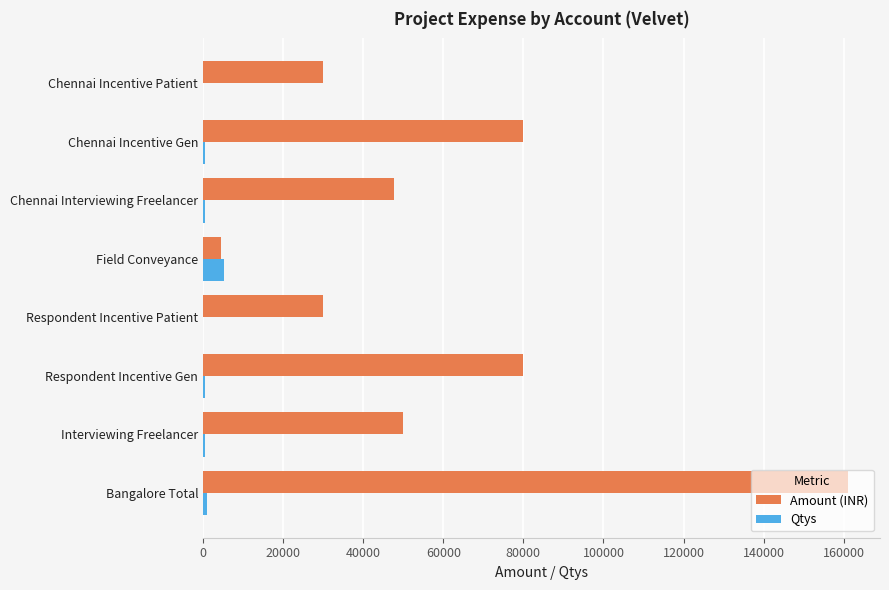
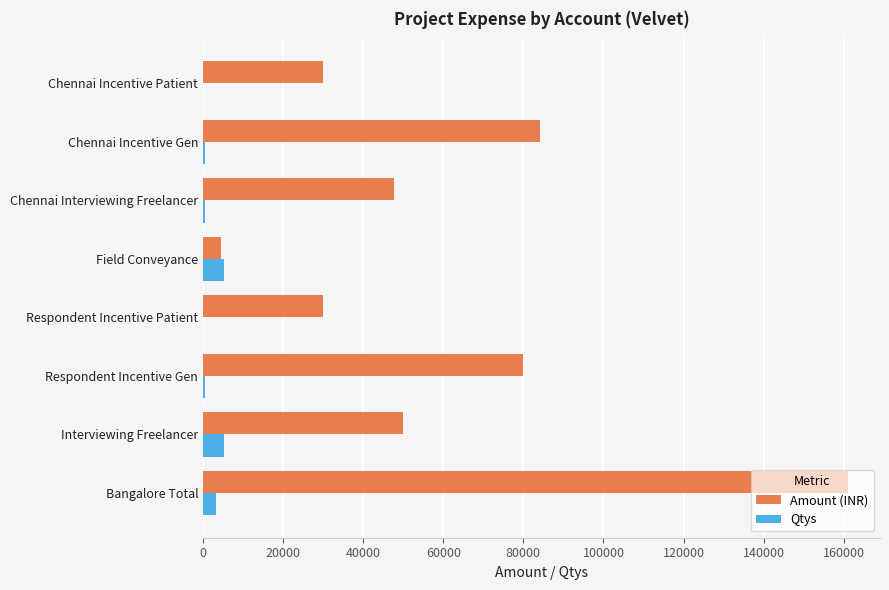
  {
    "Amount (INR)": {
      "Chennai Incentive Patient": 30000,
-     "Chennai Incentive Gen": 80000,
+     "Chennai Incentive Gen": 84000,
      "Chennai Interviewing Freelancer": 48000,
      "Field Conveyance": 4000,
      "Respondent Incentive Patient": 30000,
      "Respondent Incentive Gen": 80000,
      "Interviewing Freelancer": 50000
    },
    "Qtys": {
      "Field Conveyance": 5000,
-     "Interviewing Freelancer": 1000,
-     "Bangalore Total": 1000
+     "Interviewing Freelancer": 5000,
+     "Bangalore Total": 3000
    }
  }
